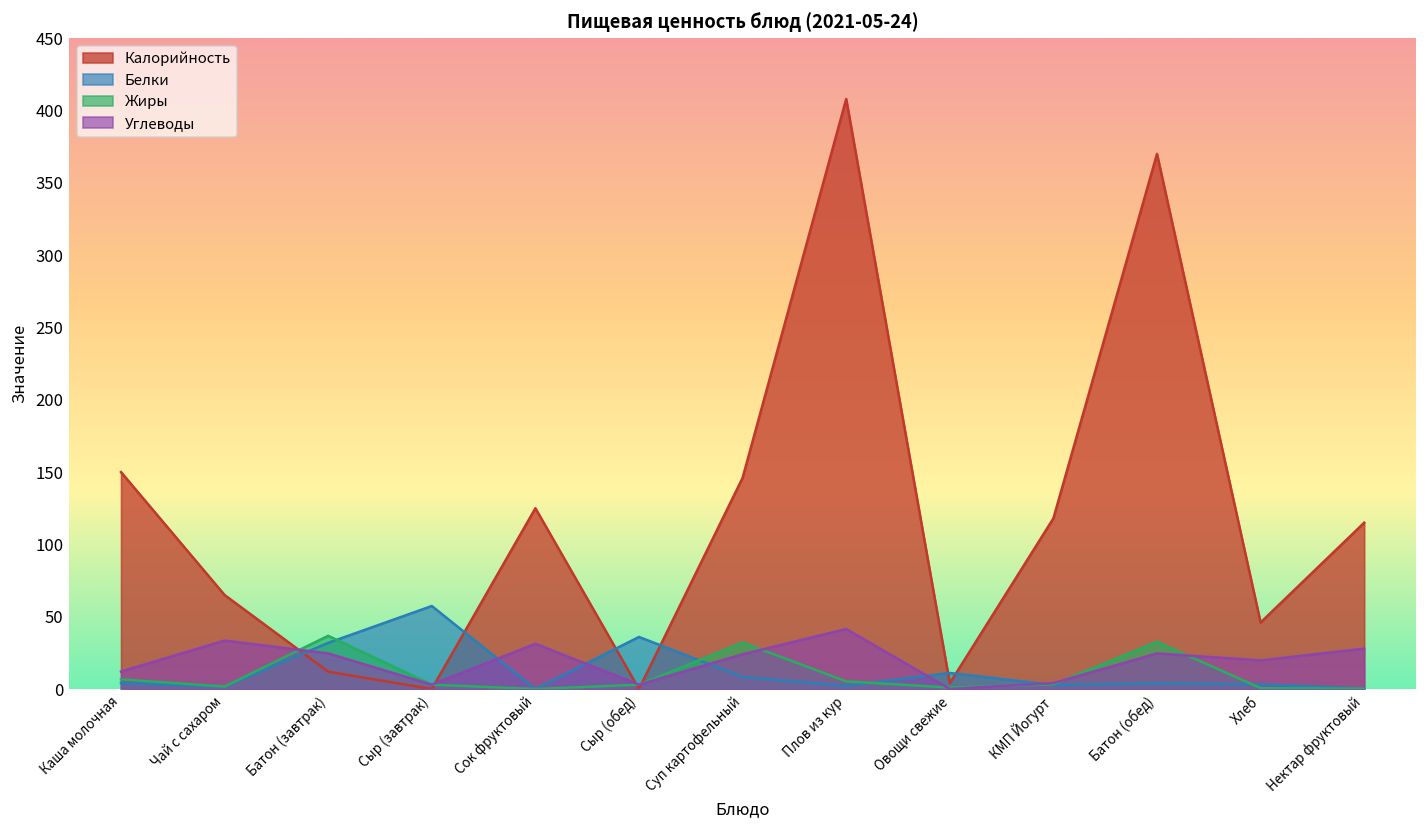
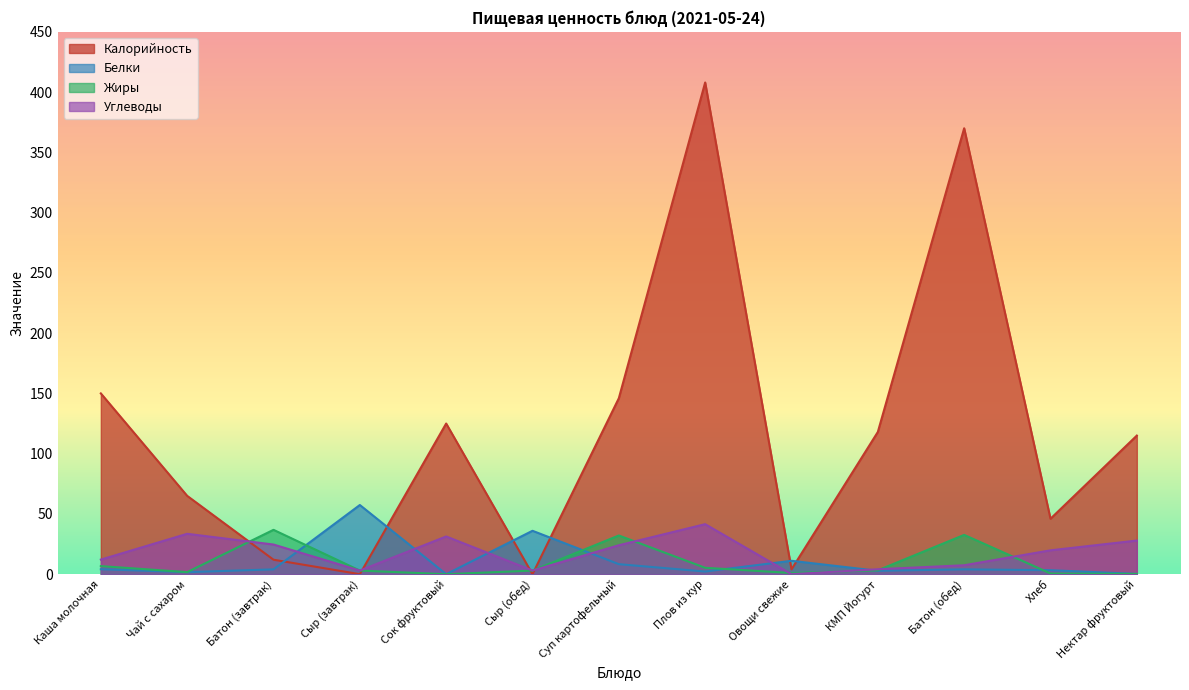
  {
    "Калорийность": {
      "Каша молочная": 150,
      "Чай с сахаром": 65,
      "Батон (завтрак)": 12,
      "Сыр (завтрак)": 0,
      "Сок фруктовый": 125,
      "Сыр (обед)": 0,
      "Суп картофельный": 146,
      "Плов из кур": 408,
      "Овощи свежие": 4,
      "КМП Йогурт": 118,
      "Батон (обед)": 370,
      "Хлеб": 46,
      "Нектар фруктовый": 115
    },
    "Белки": {
      "Каша молочная": 4,
-     "Батон (завтрак)": 32,
+     "Батон (завтрак)": 4,
      "Сыр (завтрак)": 57,
      "Сыр (обед)": 36,
      "Суп картофельный": 8,
      "Плов из кур": 2,
      "Овощи свежие": 11,
      "Батон (обед)": 4,
      "Хлеб": 3
    },
    "Жиры": {
      "Каша молочная": 7,
      "Батон (завтрак)": 37,
      "Суп картофельный": 32,
      "Плов из кур": 5,
      "Батон (обед)": 33,
      "Хлеб": 1
    },
    "Углеводы": {
      "Каша молочная": 12,
      "Чай с сахаром": 34,
      "Батон (завтрак)": 25,
      "Сок фруктовый": 31,
      "Суп картофельный": 24,
      "Плов из кур": 42,
-     "Батон (обед)": 25,
+     "Батон (обед)": 7,
      "Хлеб": 20,
      "Нектар фруктовый": 28
    }
  }
